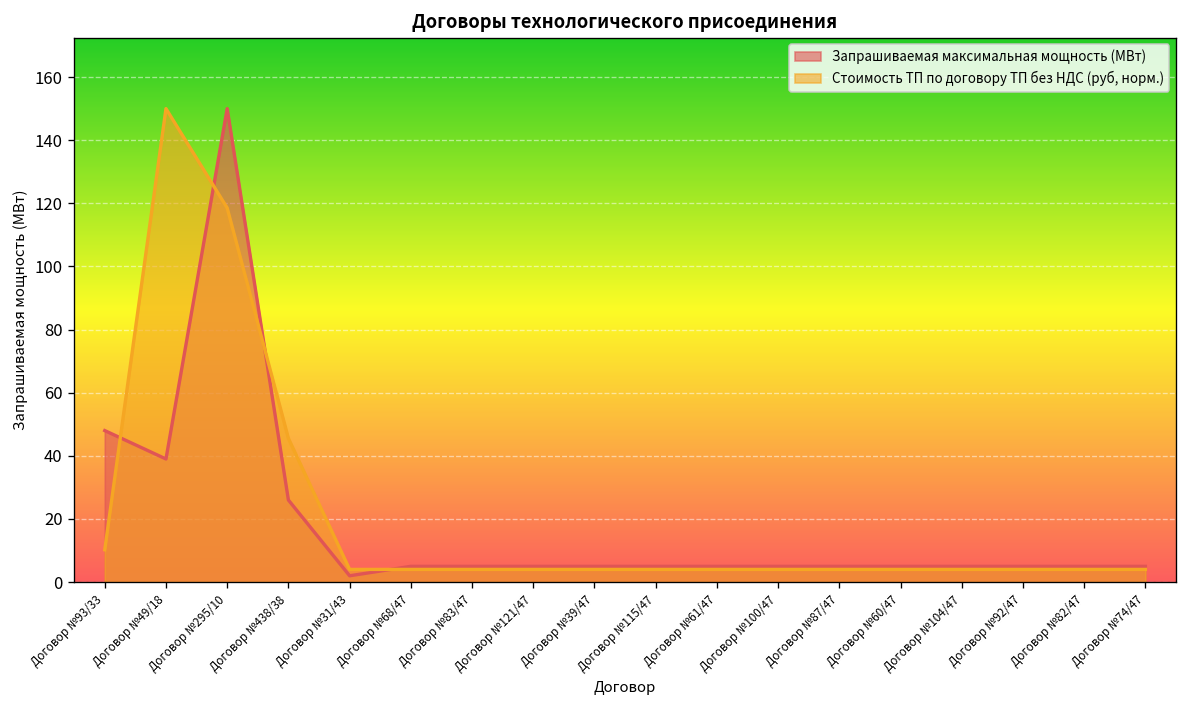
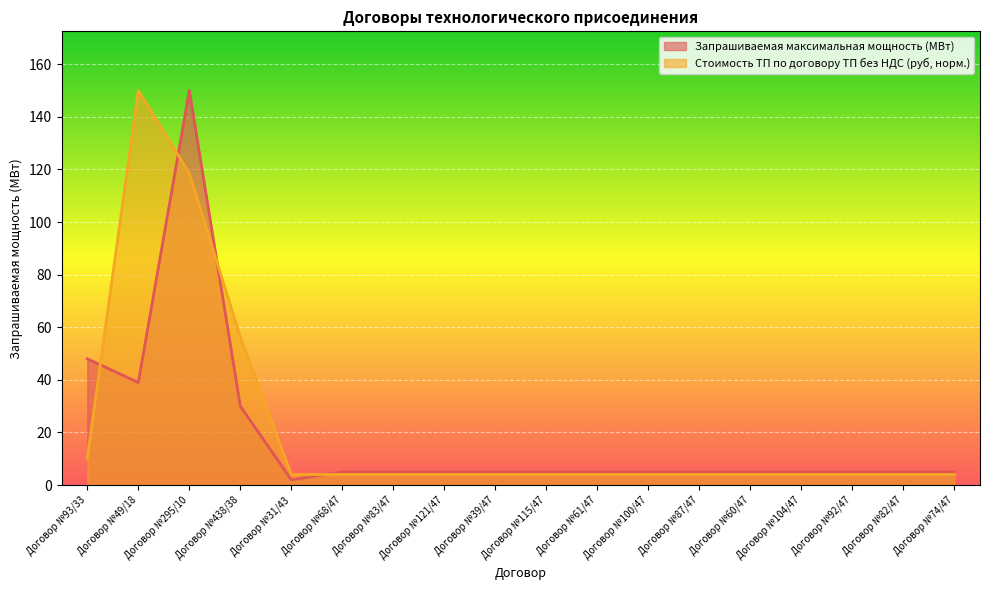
  {
    "Запрашиваемая максимальная мощность (МВт)": {
      "Договор №93/33": 48,
      "Договор №49/18": 39,
      "Договор №295/10": 150,
-     "Договор №438/38": 26,
+     "Договор №438/38": 30,
      "Договор №31/43": 2,
      "Договор №68/47": 5,
      "Договор №83/47": 5,
      "Договор №121/47": 5,
      "Договор №39/47": 5,
      "Договор №115/47": 5,
      "Договор №61/47": 5,
      "Договор №100/47": 5,
      "Договор №87/47": 5,
      "Договор №60/47": 5,
      "Договор №104/47": 5,
      "Договор №92/47": 5,
      "Договор №82/47": 5,
      "Договор №74/47": 5
    },
    "Стоимость ТП по договору ТП без НДС (руб, норм.)": {
      "Договор №93/33": 10,
      "Договор №49/18": 150,
      "Договор №295/10": 119,
-     "Договор №438/38": 46,
+     "Договор №438/38": 56,
      "Договор №31/43": 4,
      "Договор №68/47": 4,
      "Договор №83/47": 4,
      "Договор №121/47": 4,
      "Договор №39/47": 4,
      "Договор №115/47": 4,
      "Договор №61/47": 4,
      "Договор №100/47": 4,
      "Договор №87/47": 4,
      "Договор №60/47": 4,
      "Договор №104/47": 4,
      "Договор №92/47": 4,
      "Договор №82/47": 4,
      "Договор №74/47": 4
    }
  }
